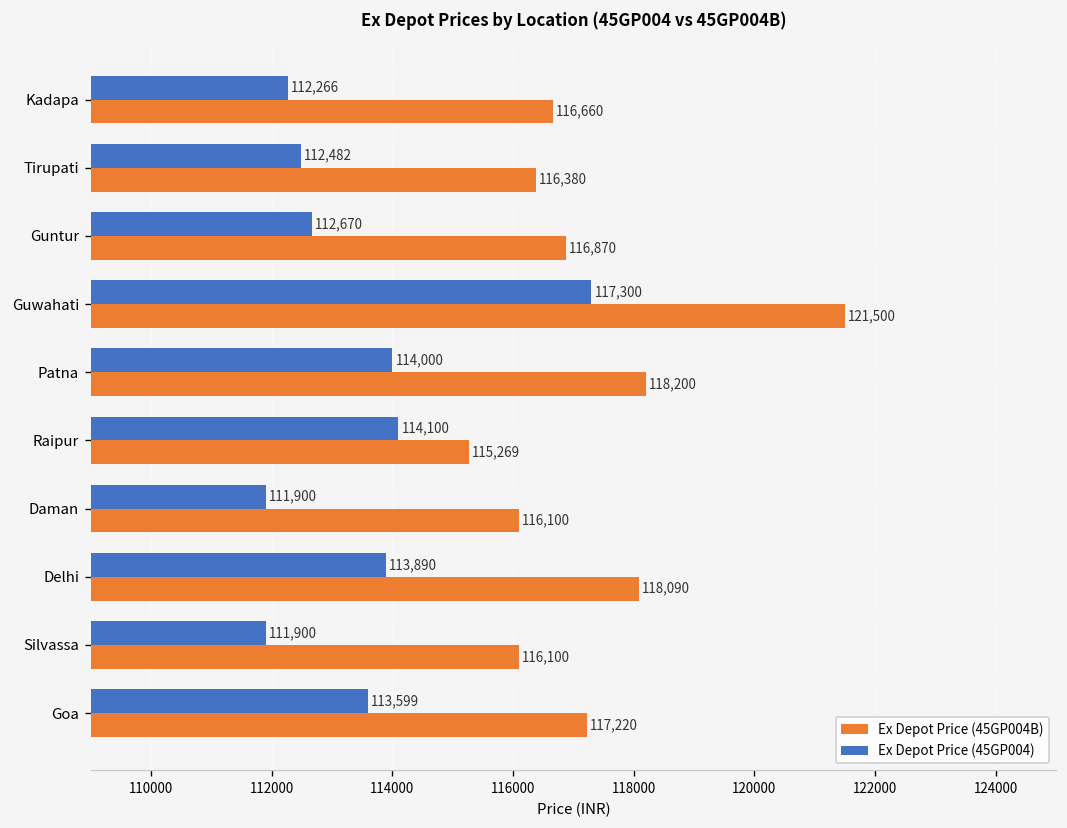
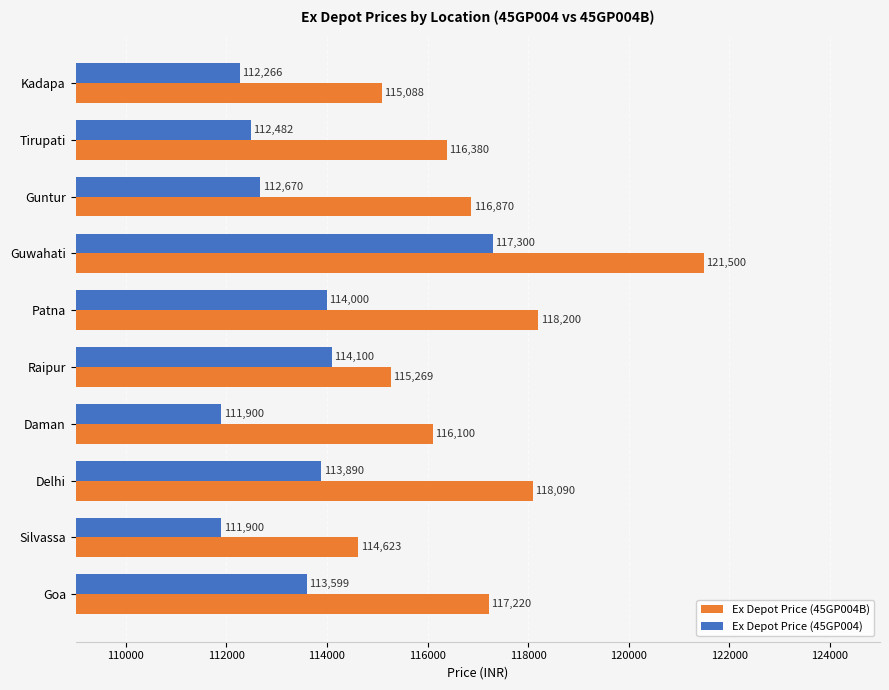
  {
    "Ex Depot Price (45GP004B)": {
-     "Kadapa": "116,660",
+     "Kadapa": "115,088",
      "Tirupati": "116,380",
      "Guntur": "116,870",
      "Guwahati": "121,500",
      "Patna": "118,200",
      "Raipur": "115,269",
      "Daman": "116,100",
      "Delhi": "118,090",
-     "Silvassa": "116,100",
+     "Silvassa": "114,623",
      "Goa": "117,220"
    },
    "Ex Depot Price (45GP004)": {
      "Kadapa": "112,266",
      "Tirupati": "112,482",
      "Guntur": "112,670",
      "Guwahati": "117,300",
      "Patna": "114,000",
      "Raipur": "114,100",
      "Daman": "111,900",
      "Delhi": "113,890",
      "Silvassa": "111,900",
      "Goa": "113,599"
    }
  }
